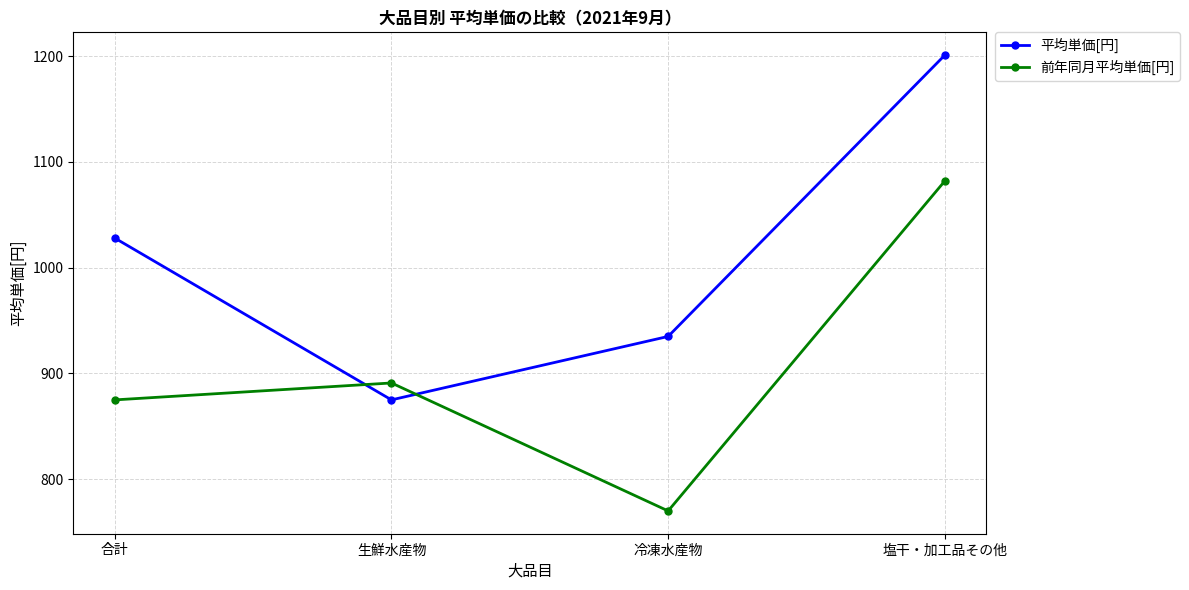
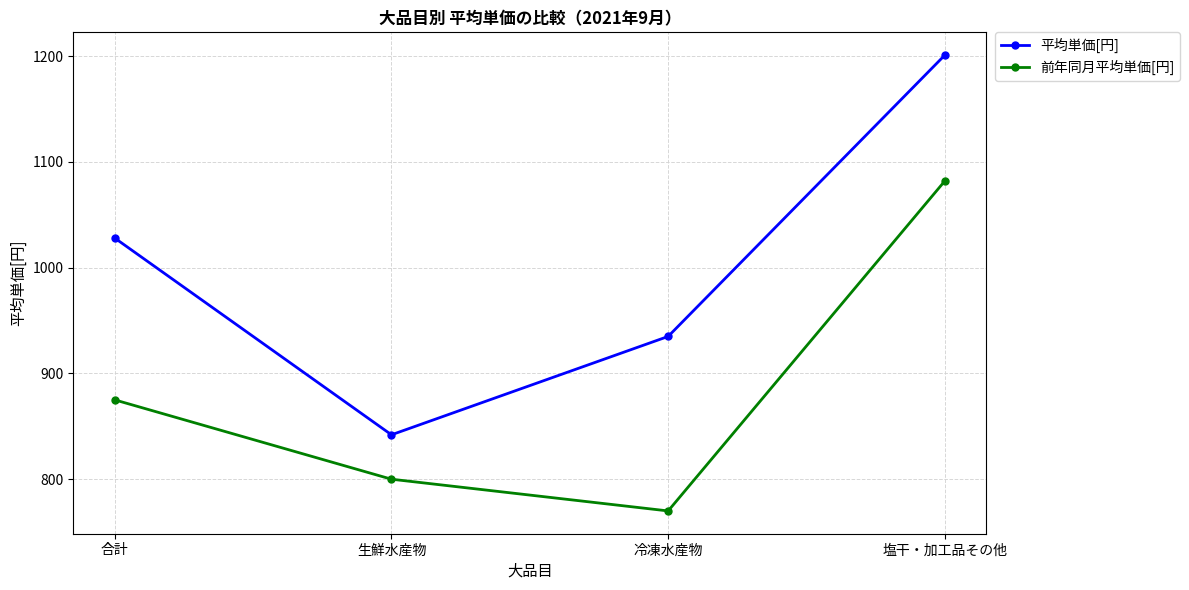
  {
    "平均単価[円]": {
      "合計": 1028,
-     "生鮮水産物": 875,
+     "生鮮水産物": 842,
      "冷凍水産物": 935,
      "塩干・加工品その他": 1201
    },
    "前年同月平均単価[円]": {
      "合計": 875,
-     "生鮮水産物": 891,
+     "生鮮水産物": 800,
      "冷凍水産物": 770,
      "塩干・加工品その他": 1082
    }
  }
